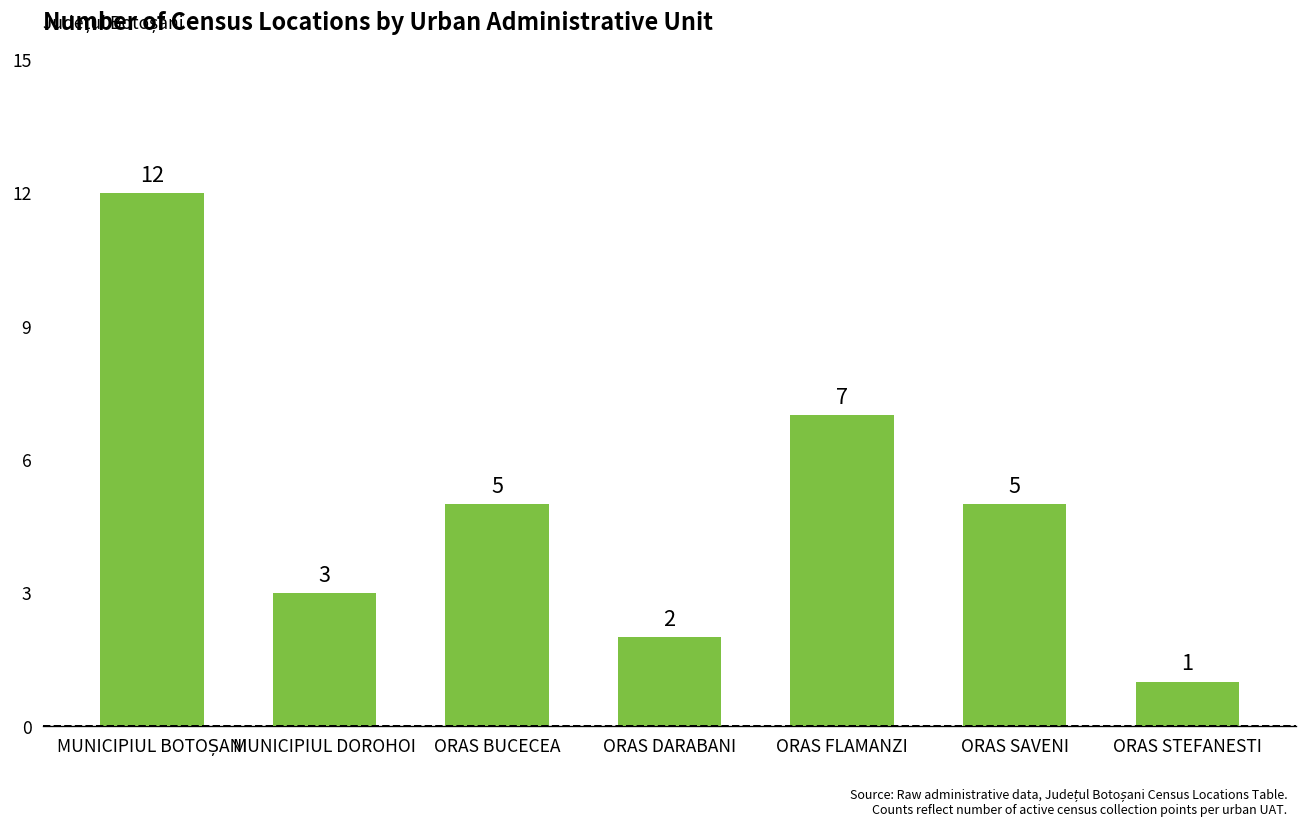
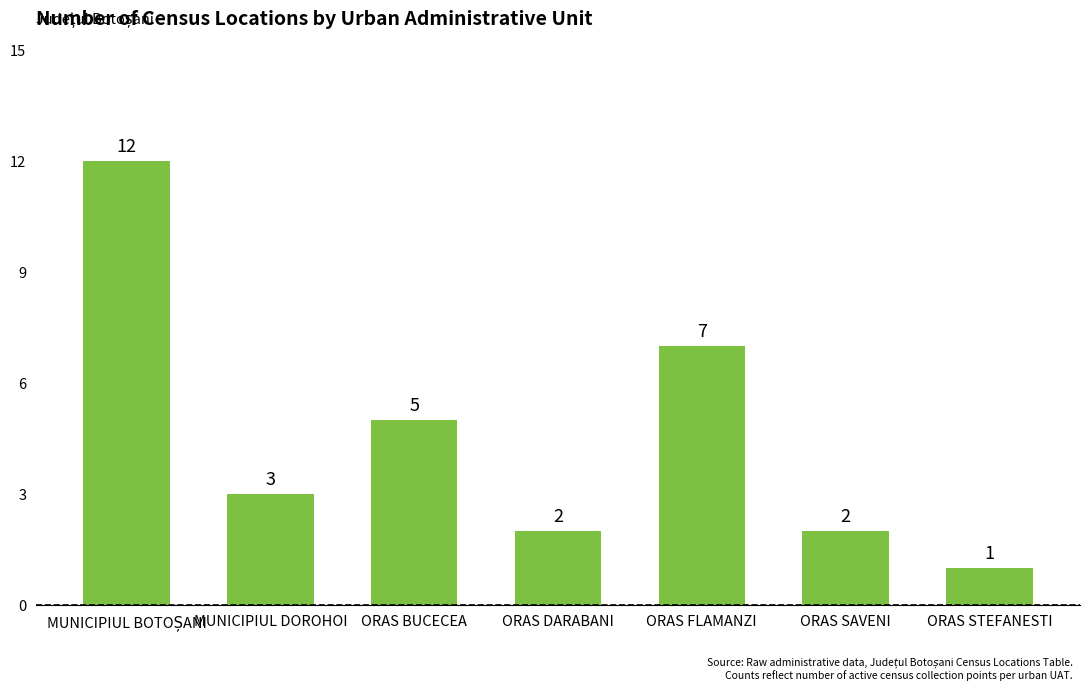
  {
    "MUNICIPIUL BOTOȘANI": 12,
    "MUNICIPIUL DOROHOI": 3,
    "ORAS BUCECEA": 5,
    "ORAS DARABANI": 2,
    "ORAS FLAMANZI": 7,
-   "ORAS SAVENI": 5,
+   "ORAS SAVENI": 2,
    "ORAS STEFANESTI": 1
  }
